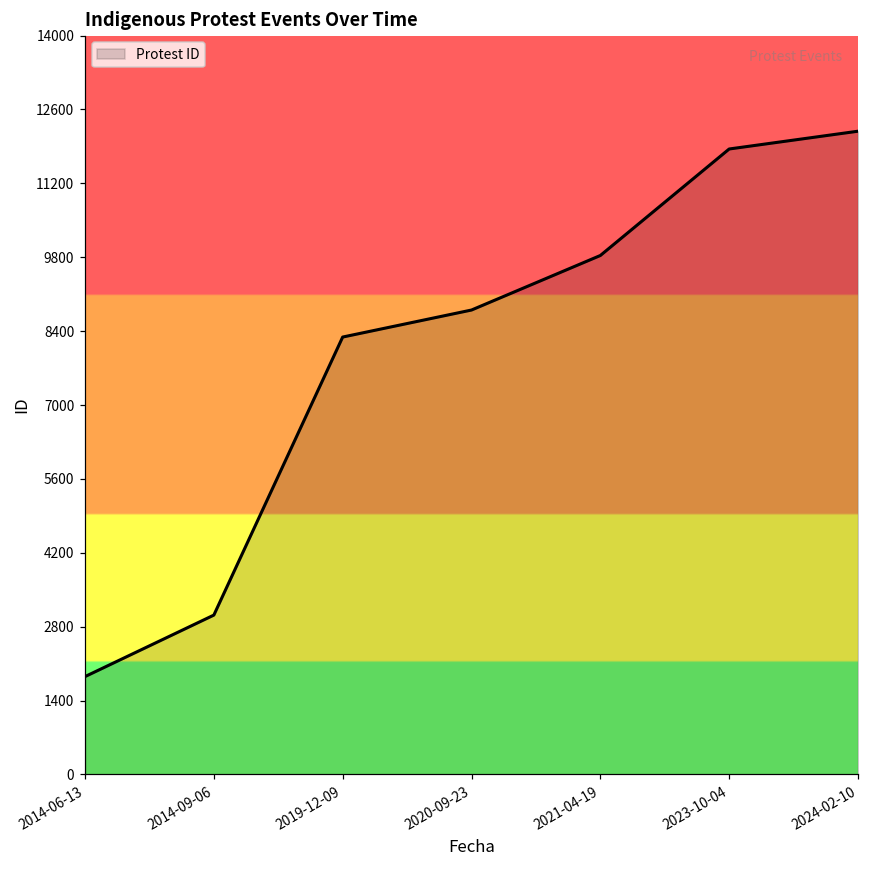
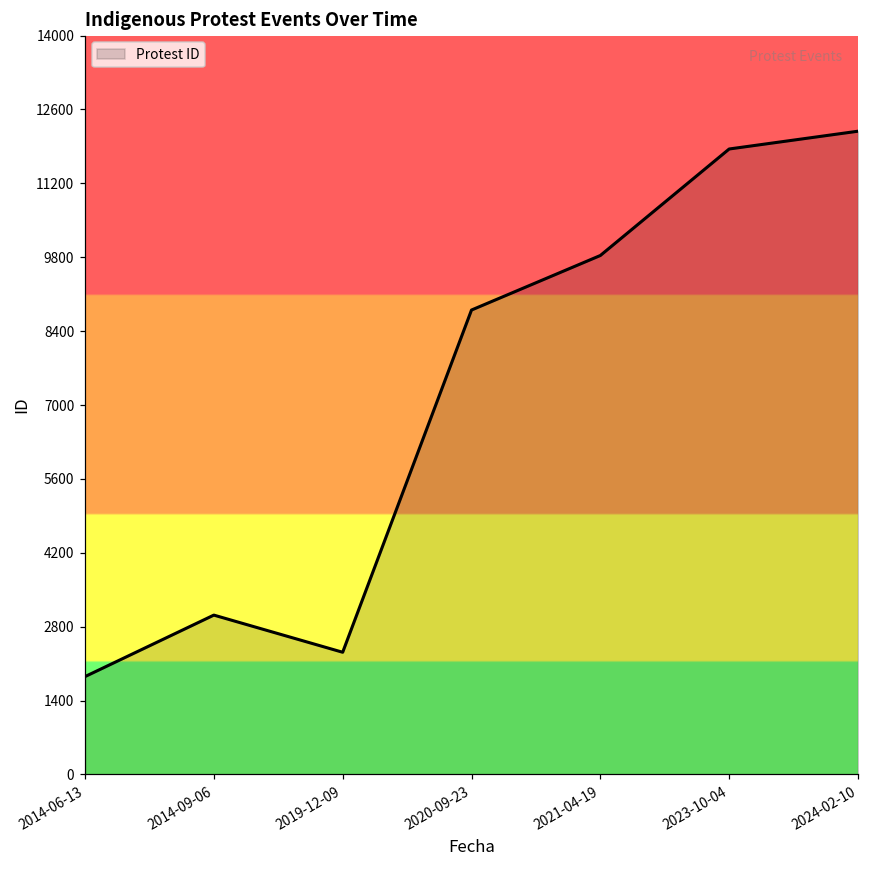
  {
    "2014-06-13": 1900,
    "2014-09-06": 3000,
-   "2019-12-09": 8300,
+   "2019-12-09": 2300,
    "2020-09-23": 8800,
    "2021-04-19": 9800,
    "2023-10-04": 11900,
    "2024-02-10": 12200
  }
